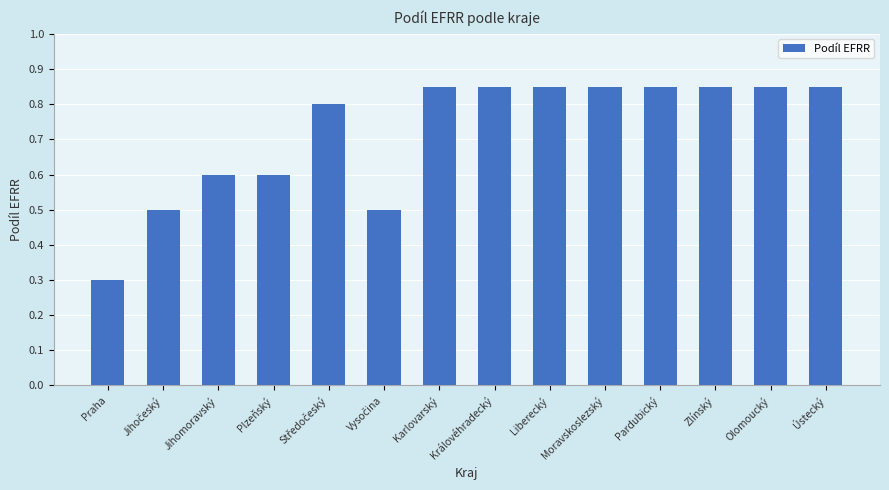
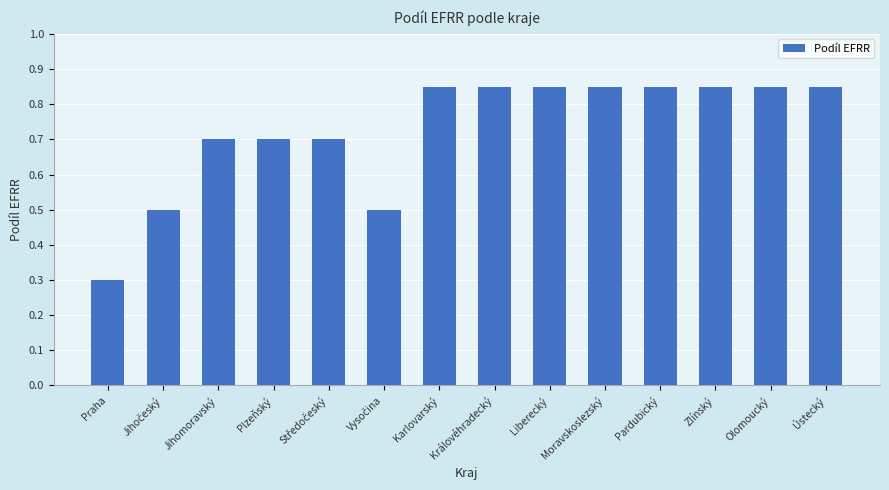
  {
    "Praha": 0.3,
    "Jihočeský": 0.5,
-   "Jihomoravský": 0.6,
-   "Plzeňský": 0.6,
-   "Středočeský": 0.8,
+   "Jihomoravský": 0.7,
+   "Plzeňský": 0.7,
+   "Středočeský": 0.7,
    "Vysočina": 0.5,
    "Karlovarský": 0.85,
    "Královéhradecký": 0.85,
    "Liberecký": 0.85,
    "Moravskoslezský": 0.85,
    "Pardubický": 0.85,
    "Zlínský": 0.85,
    "Olomoucký": 0.85,
    "Ústecký": 0.85
  }
